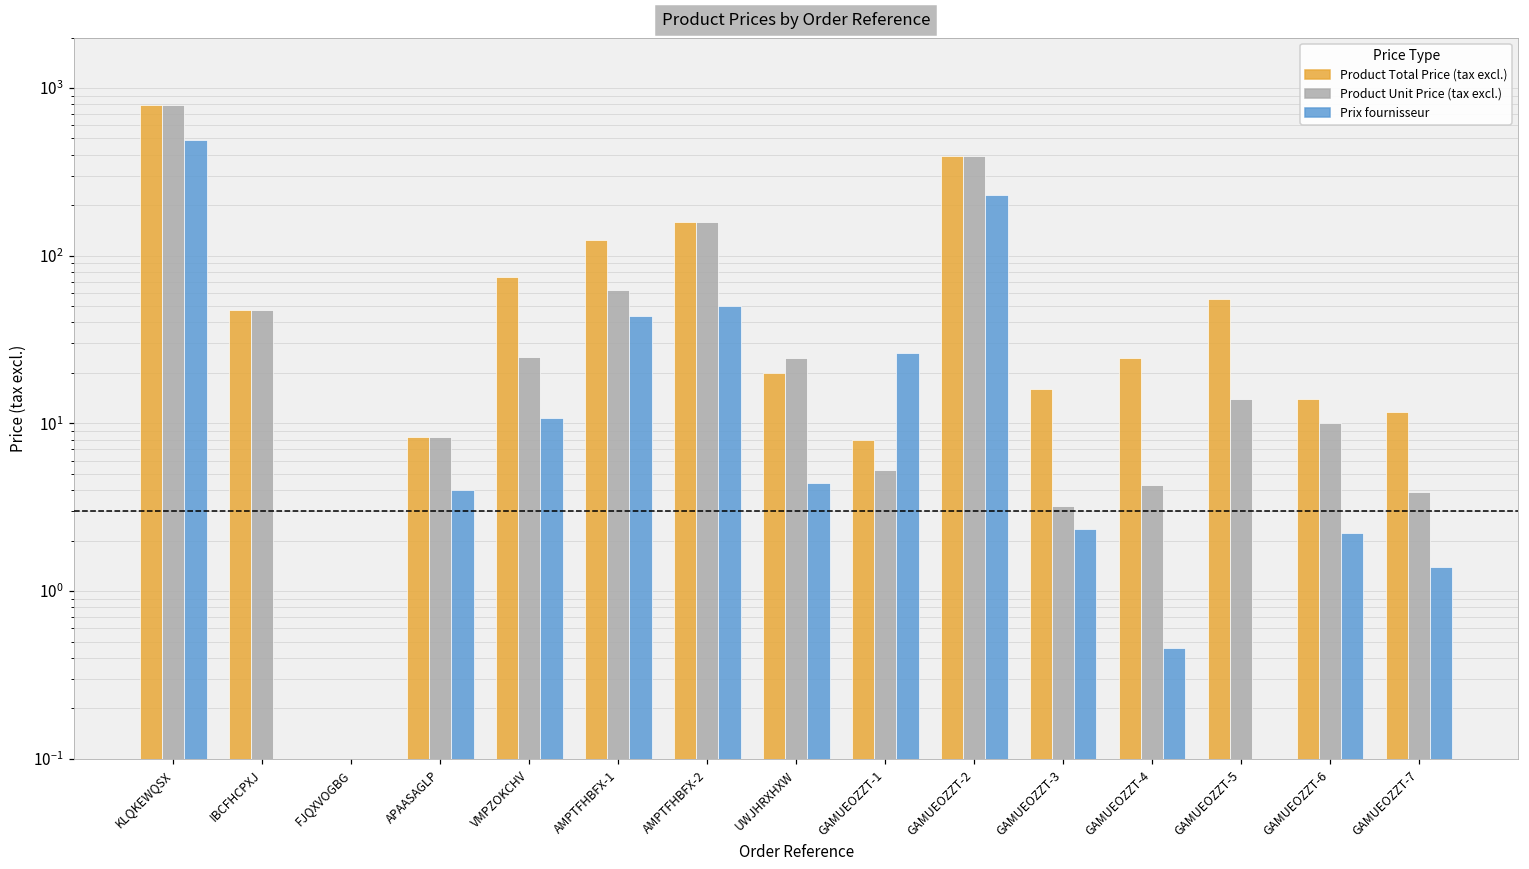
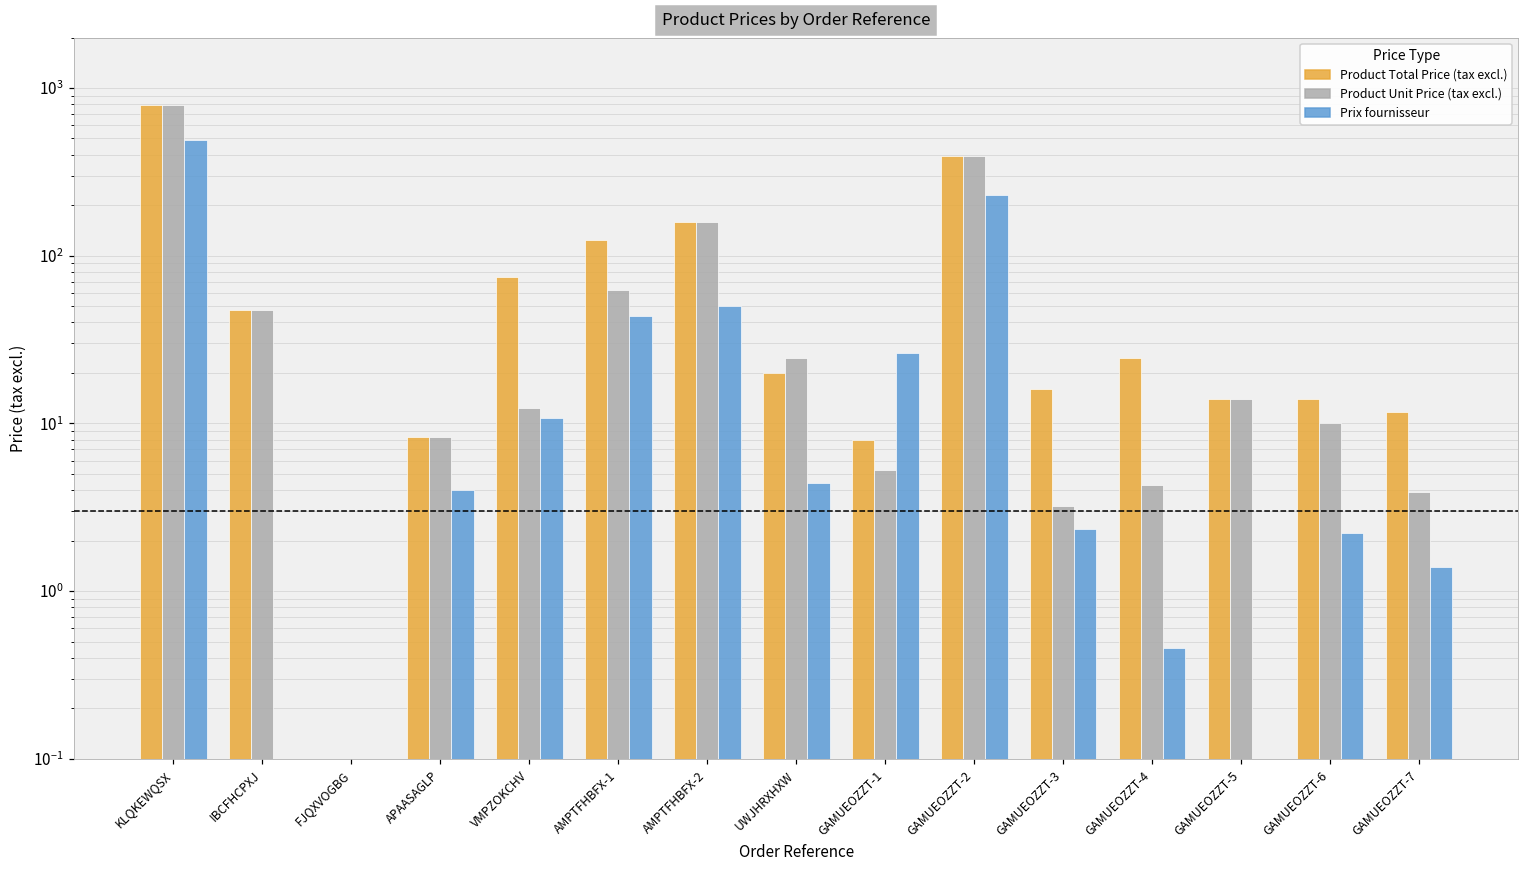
  {
    "Product Total Price (tax excl.)": {
      "KLQKEWQSX": 800,
      "IBCFHCPXJ": 48,
      "APAASAGLP": 8,
      "VMPZOKCHV": 70,
      "AMPTFHBFX-1": 120,
      "AMPTFHBFX-2": 160,
      "UWJHRXHXW": 20,
      "GAMUEOZZT-1": 8,
      "GAMUEOZZT-2": 400,
      "GAMUEOZZT-3": 16,
      "GAMUEOZZT-4": 25,
-     "GAMUEOZZT-5": 55,
+     "GAMUEOZZT-5": 14,
      "GAMUEOZZT-6": 14,
      "GAMUEOZZT-7": 12
    },
    "Product Unit Price (tax excl.)": {
      "KLQKEWQSX": 800,
      "IBCFHCPXJ": 48,
      "APAASAGLP": 8,
-     "VMPZOKCHV": 25,
+     "VMPZOKCHV": 12,
      "AMPTFHBFX-1": 62,
      "AMPTFHBFX-2": 160,
      "UWJHRXHXW": 25,
      "GAMUEOZZT-1": 5.3,
      "GAMUEOZZT-2": 400,
      "GAMUEOZZT-3": 3.2,
      "GAMUEOZZT-4": 4.3,
      "GAMUEOZZT-5": 14,
      "GAMUEOZZT-6": 10,
      "GAMUEOZZT-7": 4
    },
    "Prix fournisseur": {
      "KLQKEWQSX": 490,
      "APAASAGLP": 4,
      "VMPZOKCHV": 11,
      "AMPTFHBFX-1": 44,
      "AMPTFHBFX-2": 50,
      "UWJHRXHXW": 4.4,
      "GAMUEOZZT-1": 26,
      "GAMUEOZZT-2": 230,
      "GAMUEOZZT-3": 2.4,
      "GAMUEOZZT-4": 0.46,
      "GAMUEOZZT-6": 2.2,
      "GAMUEOZZT-7": 1.4
    }
  }
